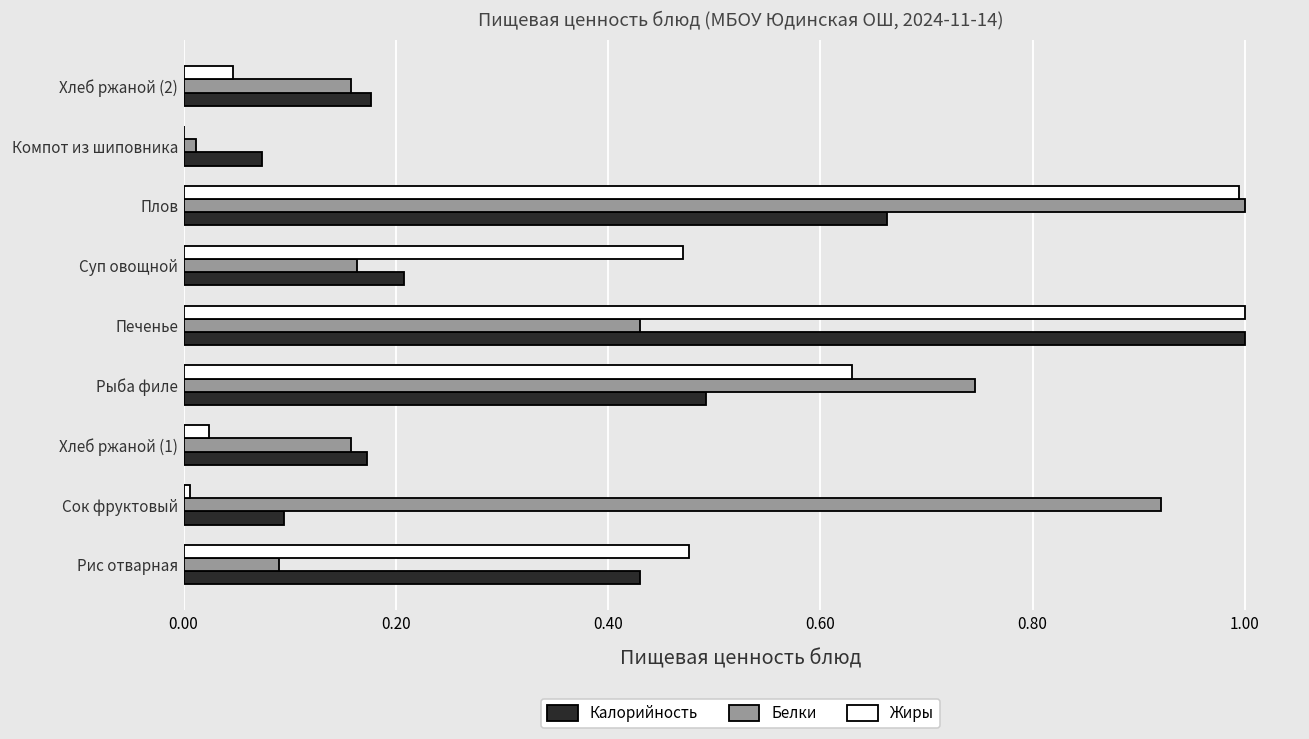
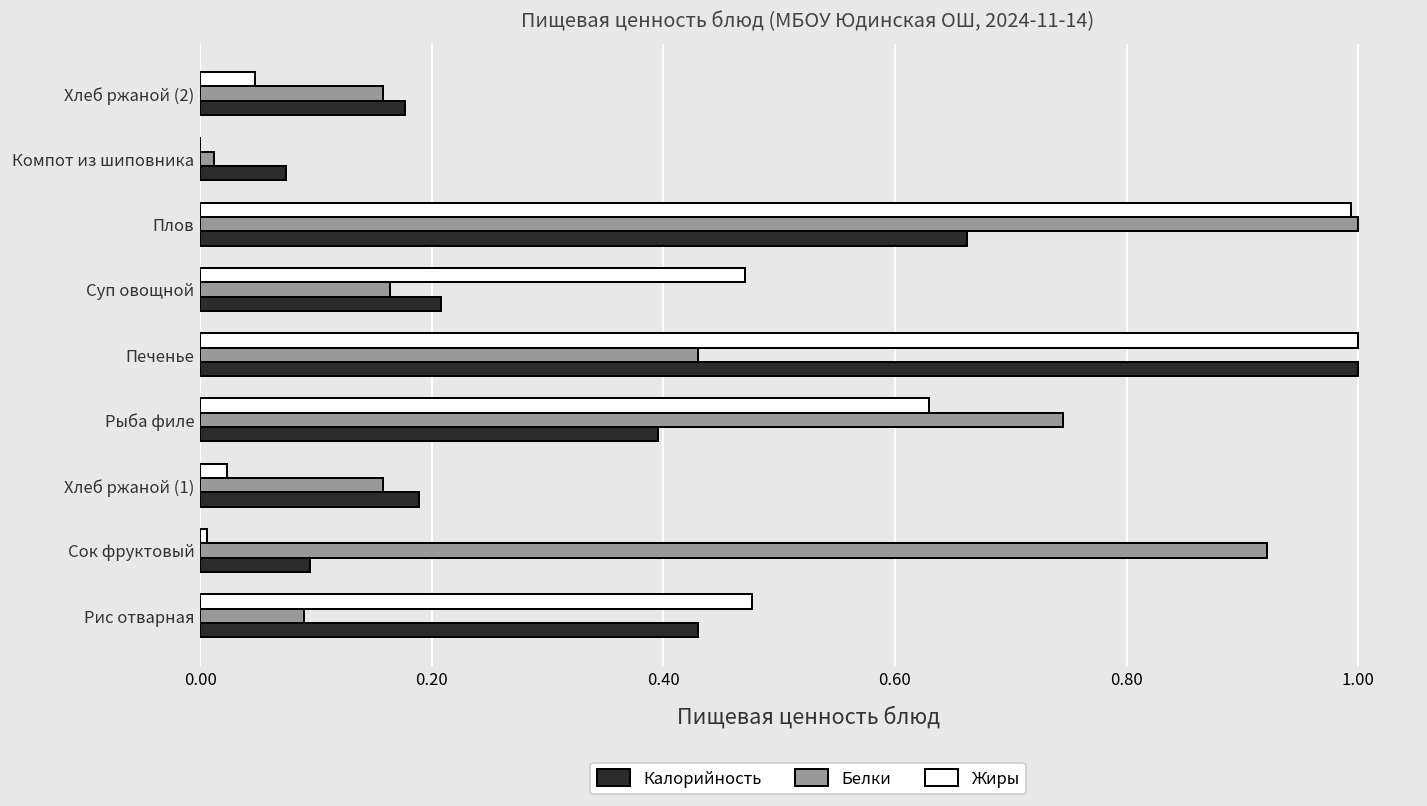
  {
    "Калорийность": {
      "Хлеб ржаной (2)": 0.18,
      "Компот из шиповника": 0.07,
      "Плов": 0.66,
      "Суп овощной": 0.21,
      "Печенье": 1.00,
-     "Рыба филе": 0.49,
-     "Хлеб ржаной (1)": 0.17,
+     "Рыба филе": 0.40,
+     "Хлеб ржаной (1)": 0.19,
      "Сок фруктовый": 0.09,
      "Рис отварная": 0.43
    },
    "Белки": {
      "Хлеб ржаной (2)": 0.16,
      "Компот из шиповника": 0.01,
      "Плов": 1.00,
      "Суп овощной": 0.16,
      "Печенье": 0.43,
      "Рыба филе": 0.75,
      "Хлеб ржаной (1)": 0.16,
      "Сок фруктовый": 0.92,
      "Рис отварная": 0.09
    },
    "Жиры": {
      "Хлеб ржаной (2)": 0.05,
      "Компот из шиповника": 0.00,
      "Плов": 0.99,
      "Суп овощной": 0.47,
      "Печенье": 1.00,
      "Рыба филе": 0.63,
      "Хлеб ржаной (1)": 0.02,
      "Сок фруктовый": 0.01,
      "Рис отварная": 0.48
    }
  }
